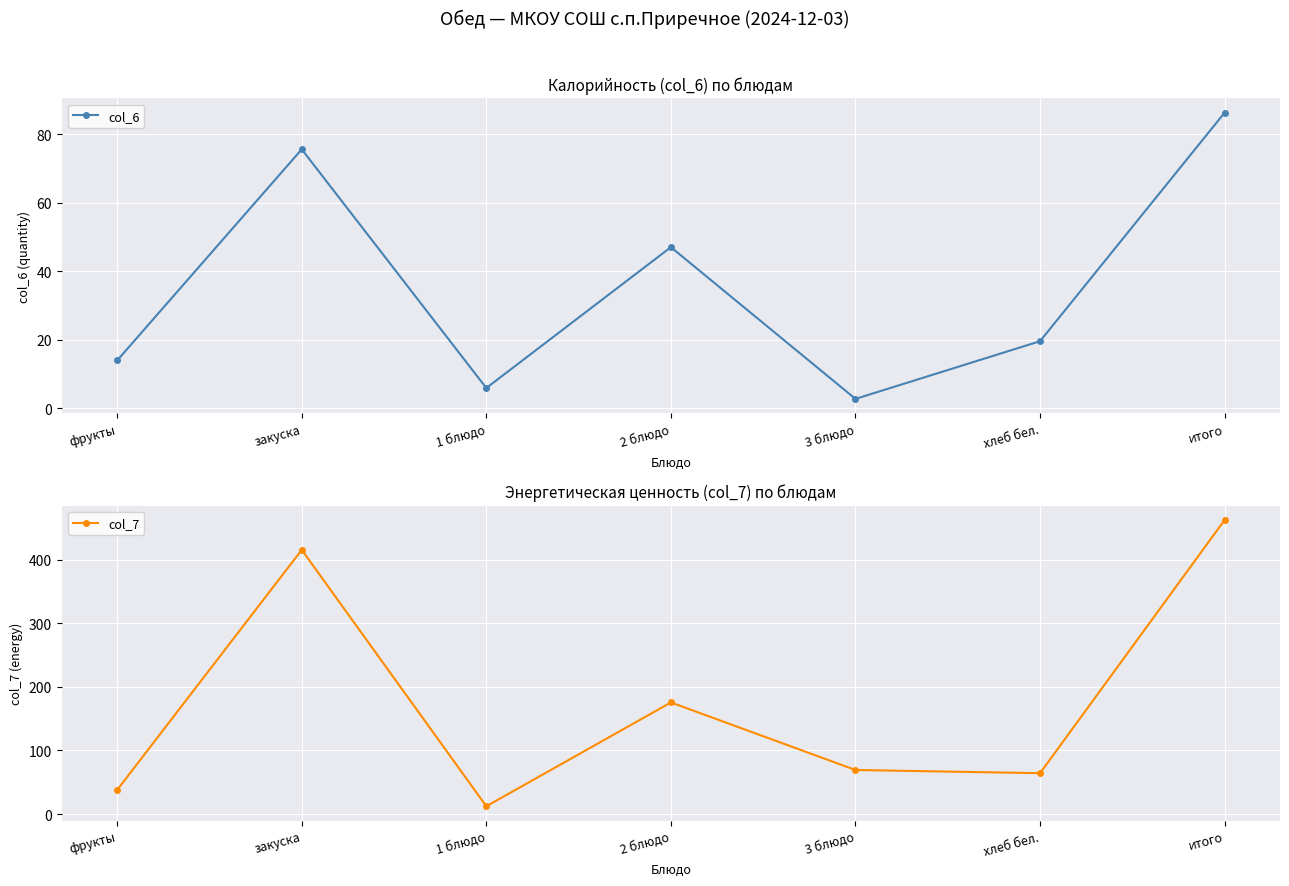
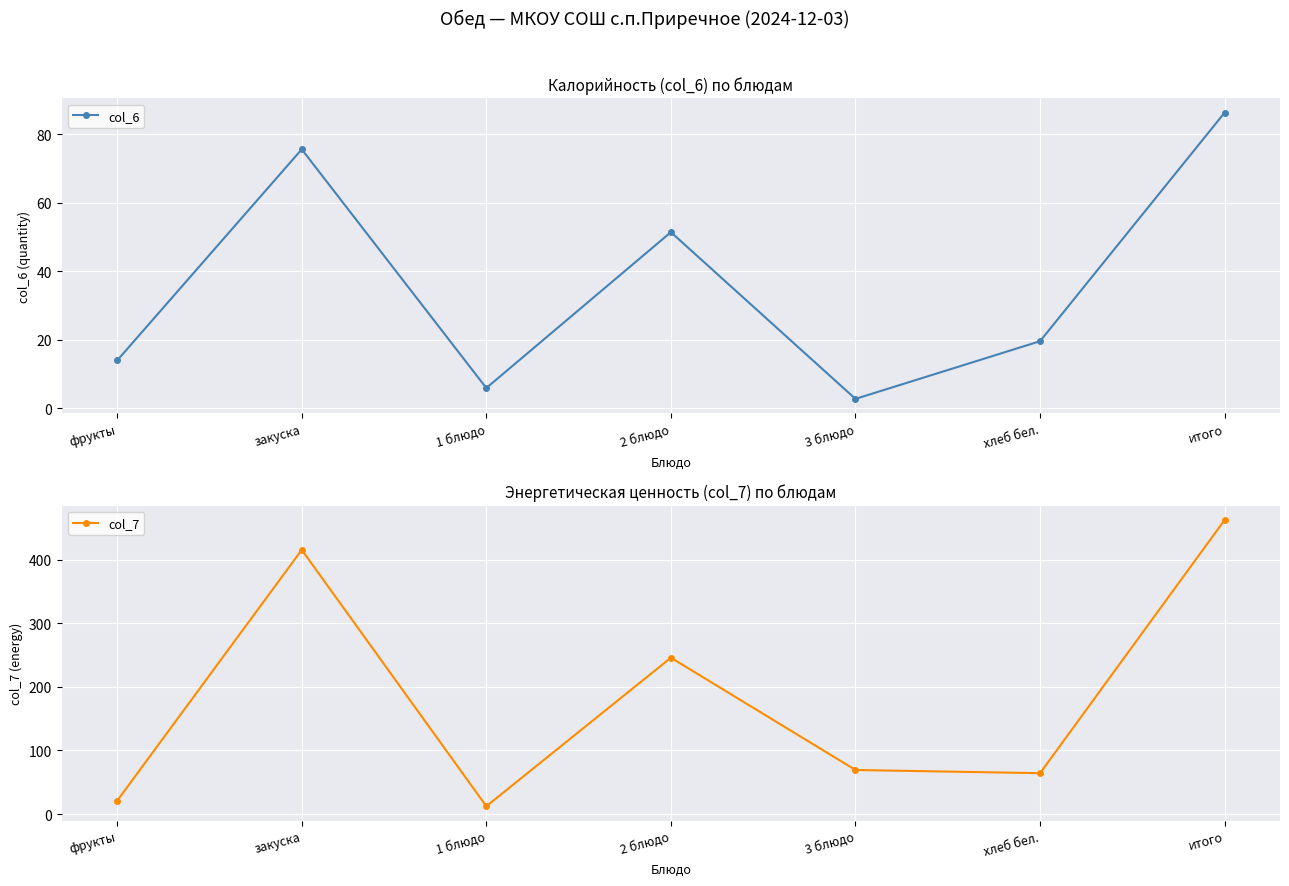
  {
    "Калорийность (col_6) по блюдам": {
      "фрукты": 14,
      "закуска": 76,
      "1 блюдо": 6,
-     "2 блюдо": 47,
+     "2 блюдо": 51,
      "3 блюдо": 3,
      "хлеб бел.": 20,
      "итого": 86
    },
    "Энергетическая ценность (col_7) по блюдам": {
-     "фрукты": 40,
+     "фрукты": 20,
      "закуска": 420,
      "1 блюдо": 10,
-     "2 блюдо": 180,
+     "2 блюдо": 250,
      "3 блюдо": 70,
      "хлеб бел.": 60,
      "итого": 460
    }
  }
